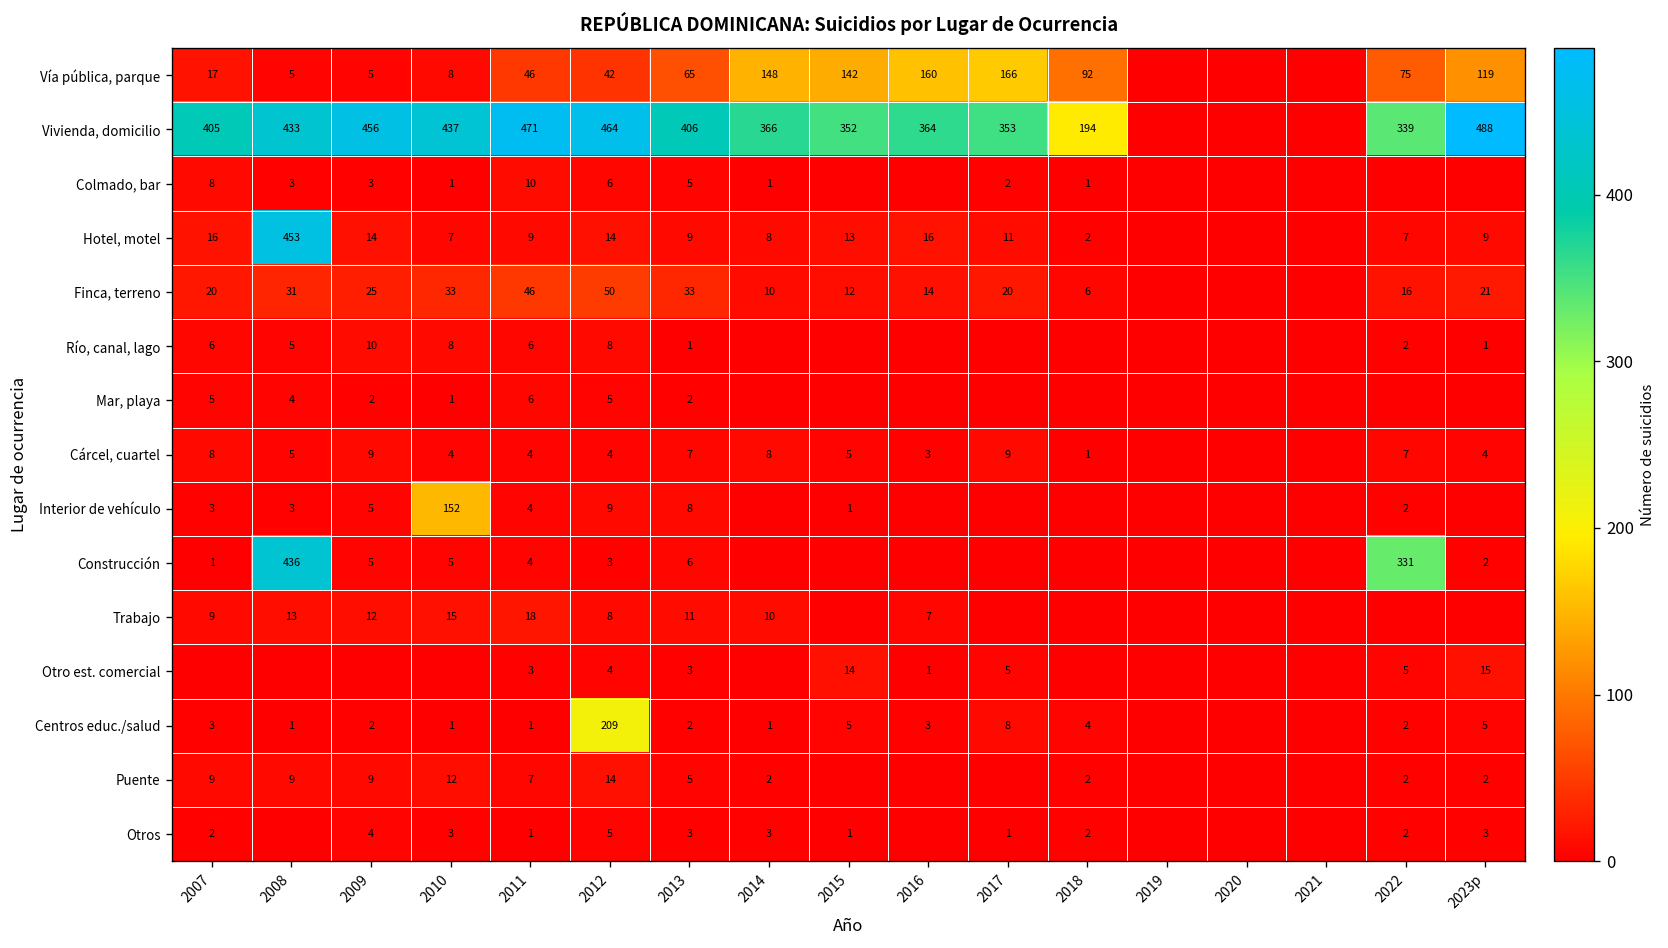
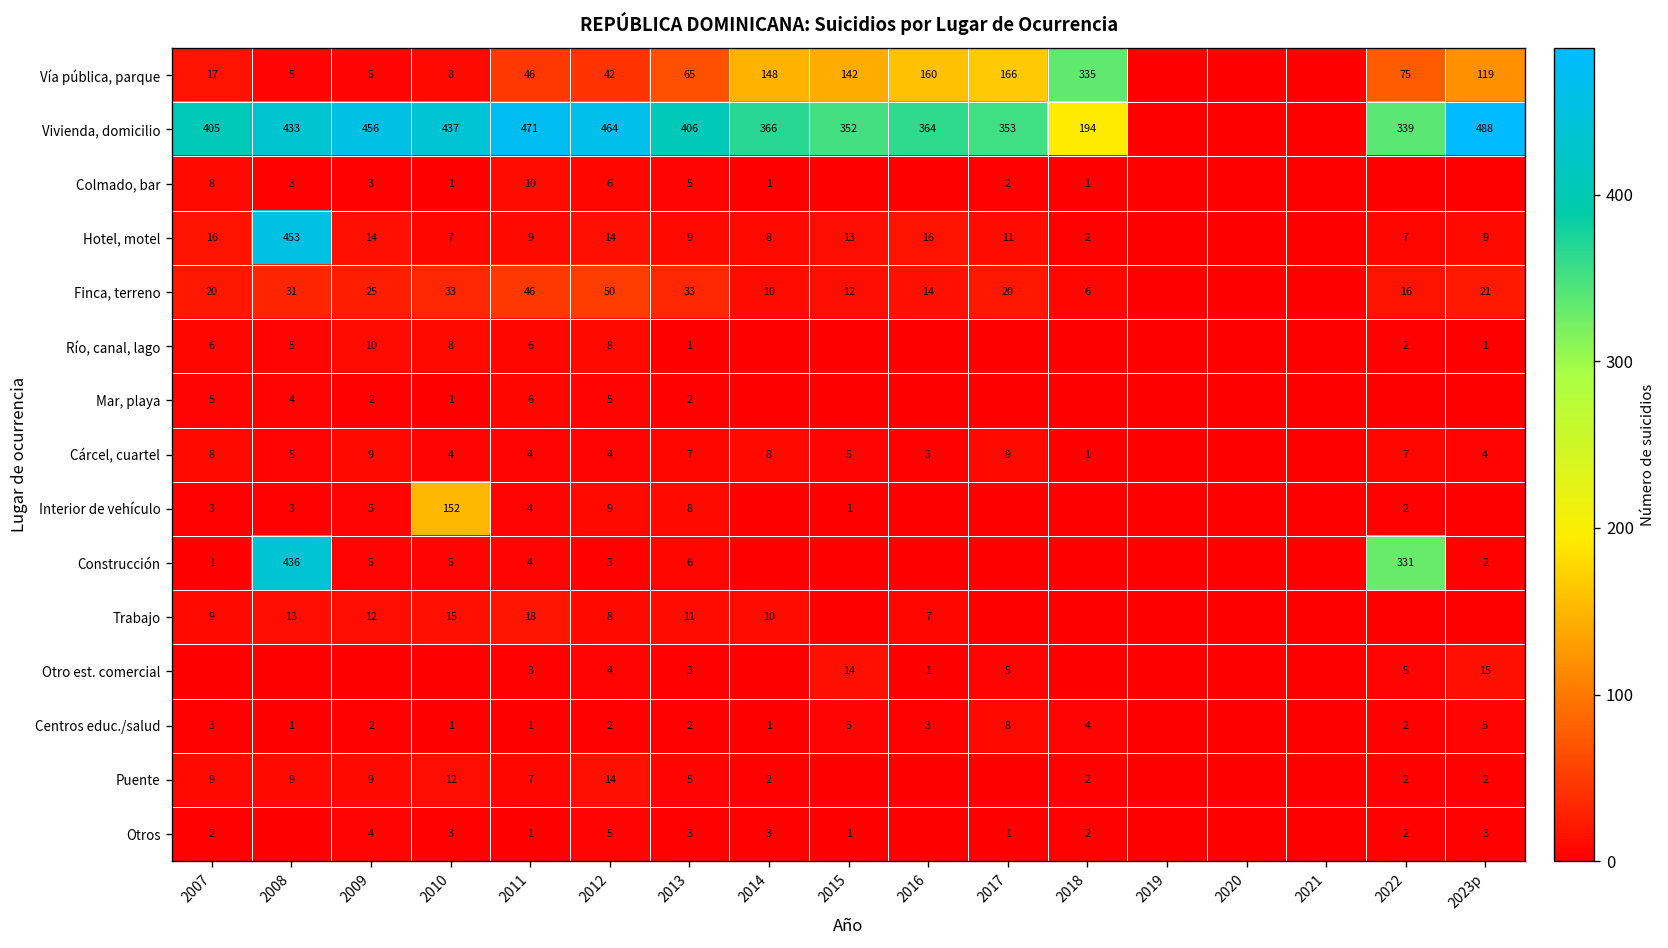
  {
    "Vía pública, parque": {
      "2007": 17,
      "2008": 5,
      "2009": 5,
      "2010": 8,
      "2011": 46,
      "2012": 42,
      "2013": 65,
      "2014": 148,
      "2015": 142,
      "2016": 160,
      "2017": 166,
-     "2018": 92,
+     "2018": 335,
      "2022": 75,
      "2023p": 119
    },
    "Vivienda, domicilio": {
      "2007": 405,
      "2008": 433,
      "2009": 456,
      "2010": 437,
      "2011": 471,
      "2012": 464,
      "2013": 406,
      "2014": 366,
      "2015": 352,
      "2016": 364,
      "2017": 353,
      "2018": 194,
      "2022": 339,
      "2023p": 488
    },
    "Colmado, bar": {
      "2007": 8,
      "2008": 3,
      "2009": 3,
      "2010": 1,
      "2011": 10,
      "2012": 6,
      "2013": 5,
      "2014": 1,
      "2017": 2,
      "2018": 1
    },
    "Hotel, motel": {
      "2007": 16,
      "2008": 453,
      "2009": 14,
      "2010": 7,
      "2011": 9,
      "2012": 14,
      "2013": 9,
      "2014": 8,
      "2015": 13,
      "2016": 16,
      "2017": 11,
      "2018": 2,
      "2022": 7,
      "2023p": 9
    },
    "Finca, terreno": {
      "2007": 20,
      "2008": 31,
      "2009": 25,
      "2010": 33,
      "2011": 46,
      "2012": 50,
      "2013": 33,
      "2014": 10,
      "2015": 12,
      "2016": 14,
      "2017": 20,
      "2018": 6,
      "2022": 16,
      "2023p": 21
    },
    "Río, canal, lago": {
      "2007": 6,
      "2008": 5,
      "2009": 10,
      "2010": 8,
      "2011": 6,
      "2012": 8,
      "2013": 1,
      "2022": 2,
      "2023p": 1
    },
    "Mar, playa": {
      "2007": 5,
      "2008": 4,
      "2009": 2,
      "2010": 1,
      "2011": 6,
      "2012": 5,
      "2013": 2
    },
    "Cárcel, cuartel": {
      "2007": 8,
      "2008": 5,
      "2009": 9,
      "2010": 4,
      "2011": 4,
      "2012": 4,
      "2013": 7,
      "2014": 8,
      "2015": 5,
      "2016": 3,
      "2017": 9,
      "2018": 1,
      "2022": 7,
      "2023p": 4
    },
    "Interior de vehículo": {
      "2007": 3,
      "2008": 3,
      "2009": 5,
      "2010": 152,
      "2011": 4,
      "2012": 9,
      "2013": 8,
      "2015": 1,
      "2022": 2
    },
    "Construcción": {
      "2007": 1,
      "2008": 436,
      "2009": 5,
      "2010": 5,
      "2011": 4,
      "2012": 3,
      "2013": 6,
      "2022": 331,
      "2023p": 2
    },
    "Trabajo": {
      "2007": 9,
      "2008": 13,
      "2009": 12,
      "2010": 15,
      "2011": 18,
      "2012": 8,
      "2013": 11,
      "2014": 10,
      "2016": 7
    },
    "Otro est. comercial": {
      "2011": 3,
      "2012": 4,
      "2013": 3,
      "2015": 14,
      "2016": 1,
      "2017": 5,
      "2022": 5,
      "2023p": 15
    },
    "Centros educ./salud": {
      "2007": 3,
      "2008": 1,
      "2009": 2,
      "2010": 1,
      "2011": 1,
-     "2012": 209,
+     "2012": 2,
      "2013": 2,
      "2014": 1,
      "2015": 5,
      "2016": 3,
      "2017": 8,
      "2018": 4,
      "2022": 2,
      "2023p": 5
    },
    "Puente": {
      "2007": 9,
      "2008": 9,
      "2009": 9,
      "2010": 12,
      "2011": 7,
      "2012": 14,
      "2013": 5,
      "2014": 2,
      "2018": 2,
      "2022": 2,
      "2023p": 2
    },
    "Otros": {
      "2007": 2,
      "2009": 4,
      "2010": 3,
      "2011": 1,
      "2012": 5,
      "2013": 3,
      "2014": 3,
      "2015": 1,
      "2017": 1,
      "2018": 2,
      "2022": 2,
      "2023p": 3
    }
  }
